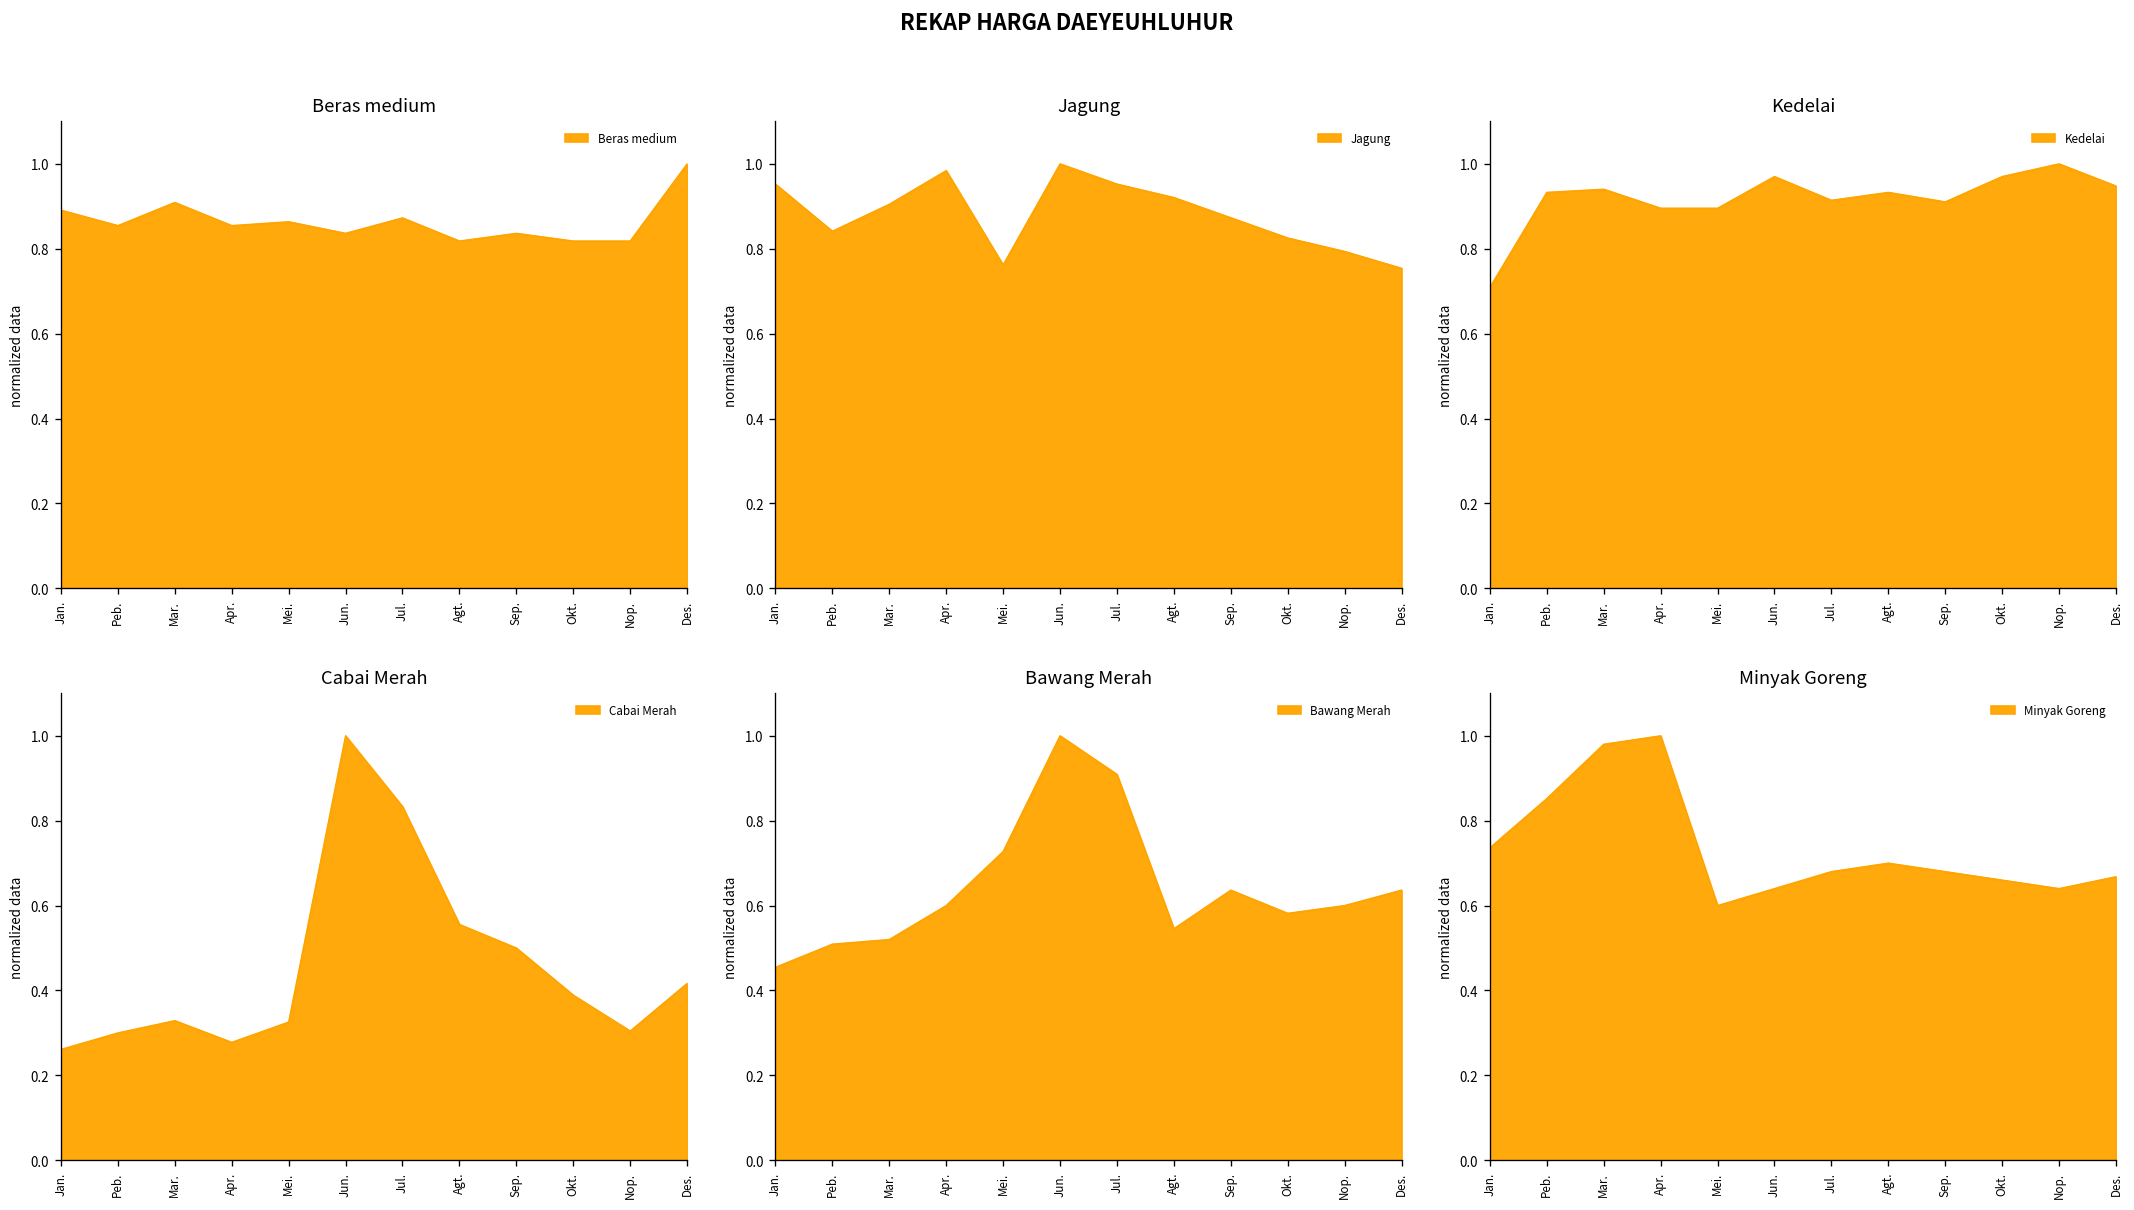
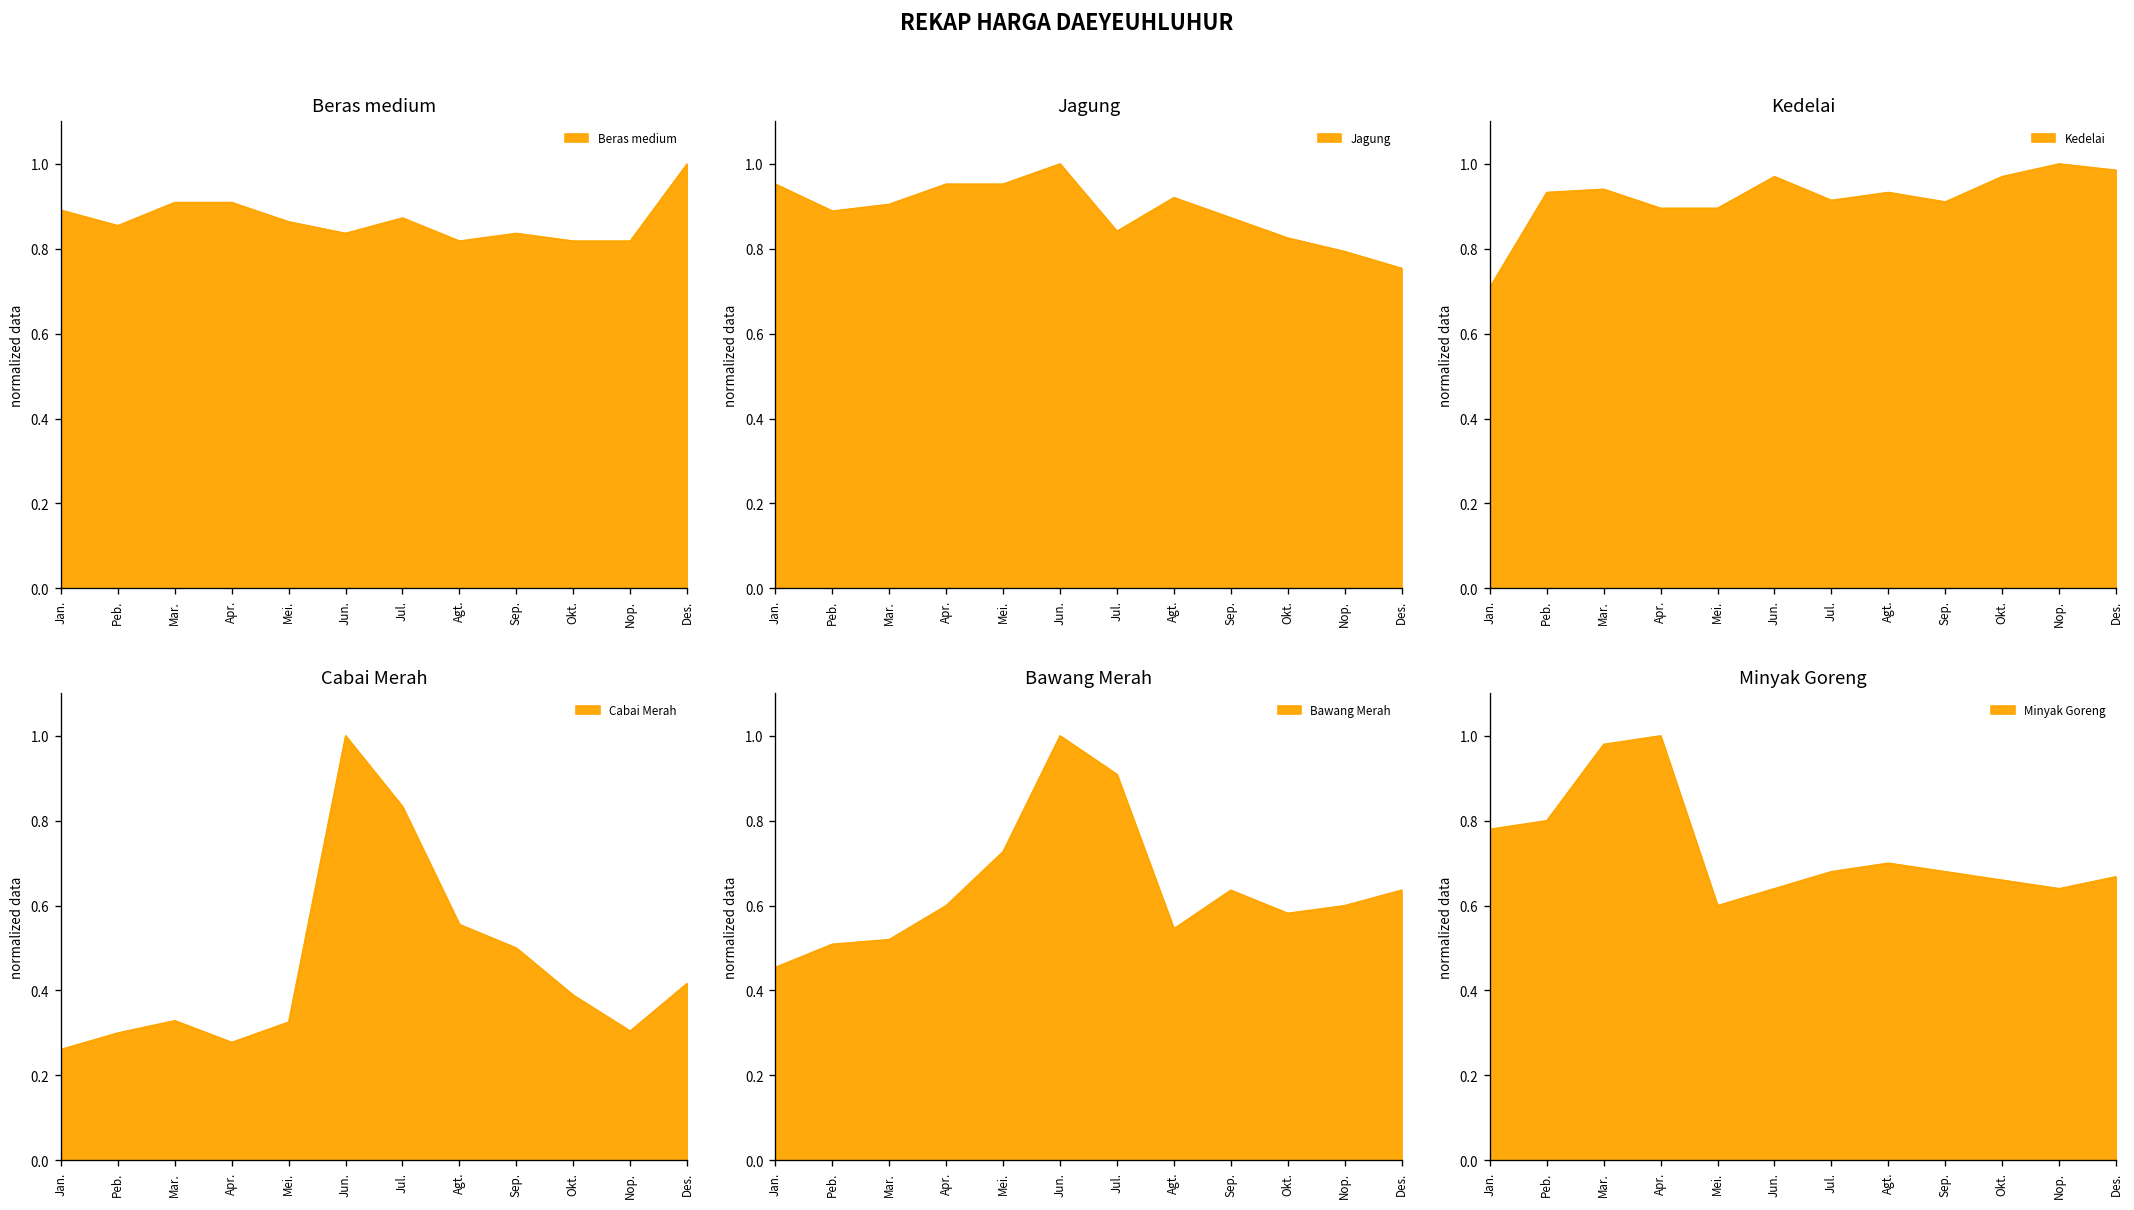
  {
    "Beras medium": {
      "Jan.": 0.89,
      "Peb.": 0.85,
      "Mar.": 0.91,
-     "Apr.": 0.85,
+     "Apr.": 0.91,
      "Mei.": 0.86,
      "Jun.": 0.84,
      "Jul.": 0.87,
      "Agt.": 0.82,
      "Sep.": 0.84,
      "Okt.": 0.82,
      "Nop.": 0.82,
      "Des.": 1.00
    },
    "Jagung": {
      "Jan.": 0.95,
-     "Peb.": 0.84,
+     "Peb.": 0.89,
      "Mar.": 0.90,
-     "Apr.": 0.98,
-     "Mei.": 0.76,
+     "Apr.": 0.95,
+     "Mei.": 0.95,
      "Jun.": 1.00,
-     "Jul.": 0.95,
+     "Jul.": 0.84,
      "Agt.": 0.92,
      "Sep.": 0.87,
      "Okt.": 0.83,
      "Nop.": 0.79,
      "Des.": 0.75
    },
    "Kedelai": {
      "Jan.": 0.71,
      "Peb.": 0.93,
      "Mar.": 0.94,
      "Apr.": 0.90,
      "Mei.": 0.90,
      "Jun.": 0.97,
      "Jul.": 0.91,
      "Agt.": 0.93,
      "Sep.": 0.91,
      "Okt.": 0.97,
      "Nop.": 1.00,
-     "Des.": 0.95
+     "Des.": 0.99
    },
    "Cabai Merah": {
      "Jan.": 0.26,
      "Peb.": 0.30,
      "Mar.": 0.33,
      "Apr.": 0.28,
      "Mei.": 0.33,
      "Jun.": 1.00,
      "Jul.": 0.83,
      "Agt.": 0.56,
      "Sep.": 0.50,
      "Okt.": 0.39,
      "Nop.": 0.30,
      "Des.": 0.42
    },
    "Bawang Merah": {
      "Jan.": 0.45,
      "Peb.": 0.51,
      "Mar.": 0.52,
      "Apr.": 0.60,
      "Mei.": 0.73,
      "Jun.": 1.00,
      "Jul.": 0.91,
      "Agt.": 0.55,
      "Sep.": 0.64,
      "Okt.": 0.58,
      "Nop.": 0.60,
      "Des.": 0.64
    },
    "Minyak Goreng": {
-     "Jan.": 0.74,
-     "Peb.": 0.85,
+     "Jan.": 0.78,
+     "Peb.": 0.80,
      "Mar.": 0.98,
      "Apr.": 1.00,
      "Mei.": 0.60,
      "Jun.": 0.64,
      "Jul.": 0.68,
      "Agt.": 0.70,
      "Sep.": 0.68,
      "Okt.": 0.66,
      "Nop.": 0.64,
      "Des.": 0.67
    }
  }
